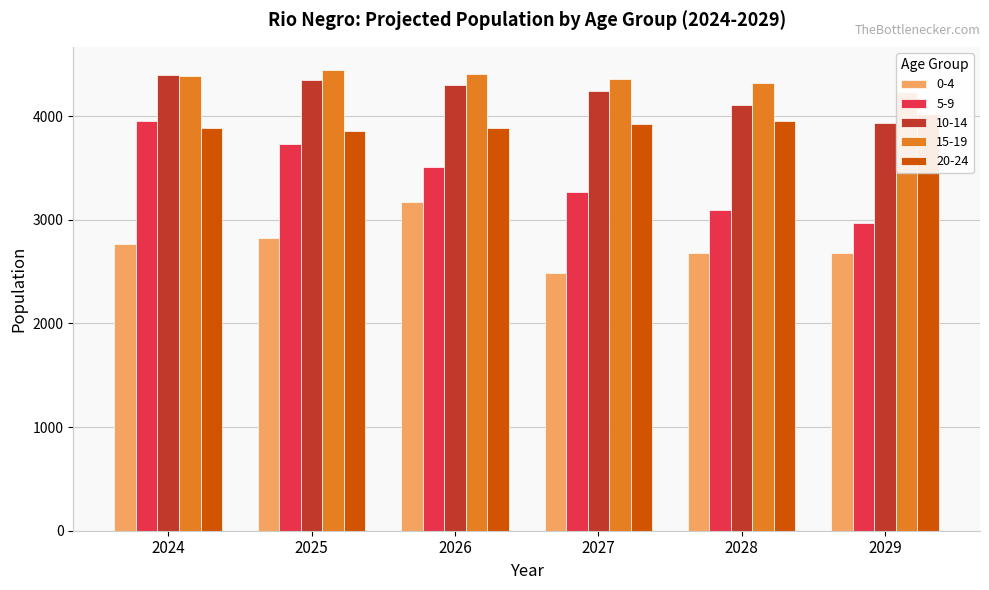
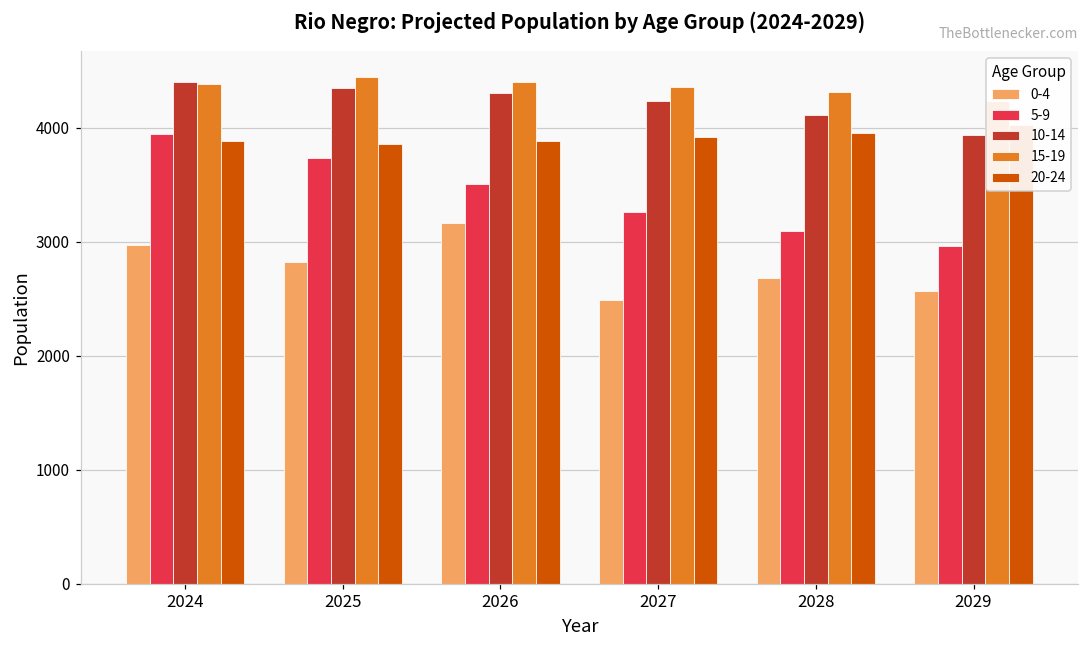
  {
    "0-4": {
-     "2024": 2760,
+     "2024": 2970,
      "2025": 2830,
      "2026": 3170,
      "2027": 2490,
      "2028": 2680,
-     "2029": 2680
+     "2029": 2570
    }
  }
